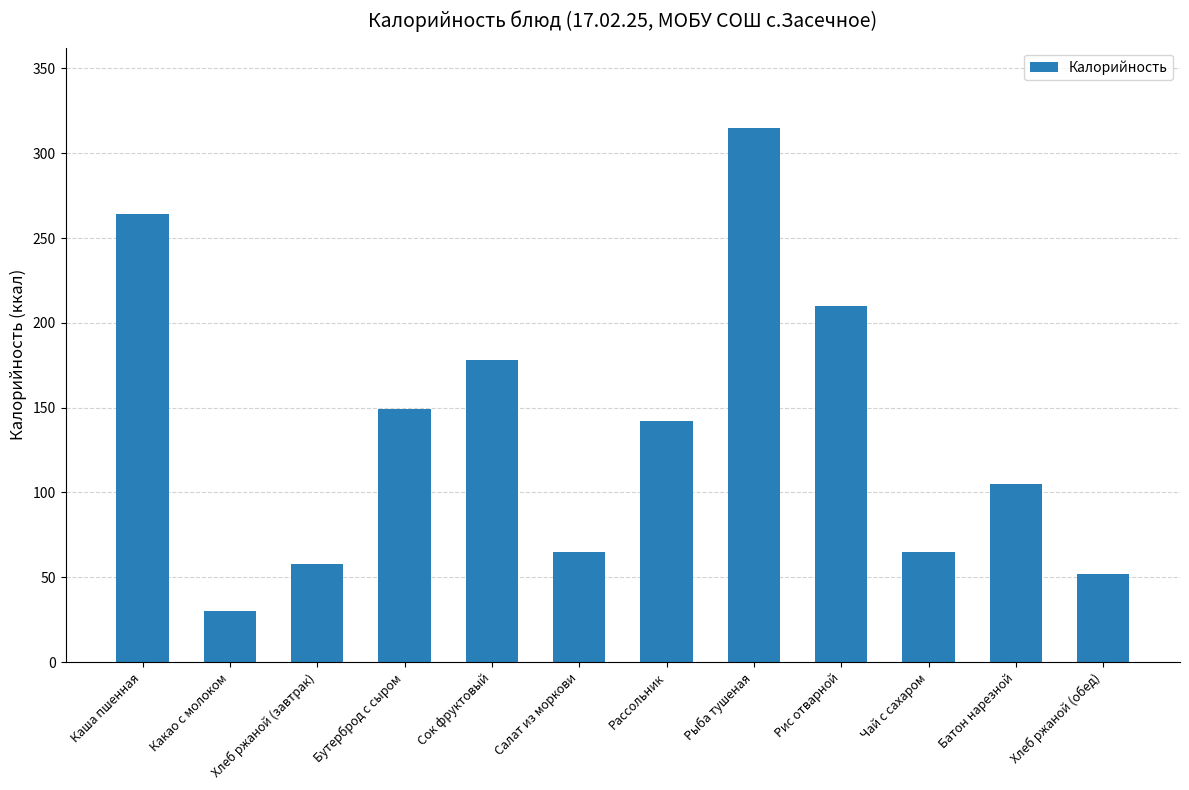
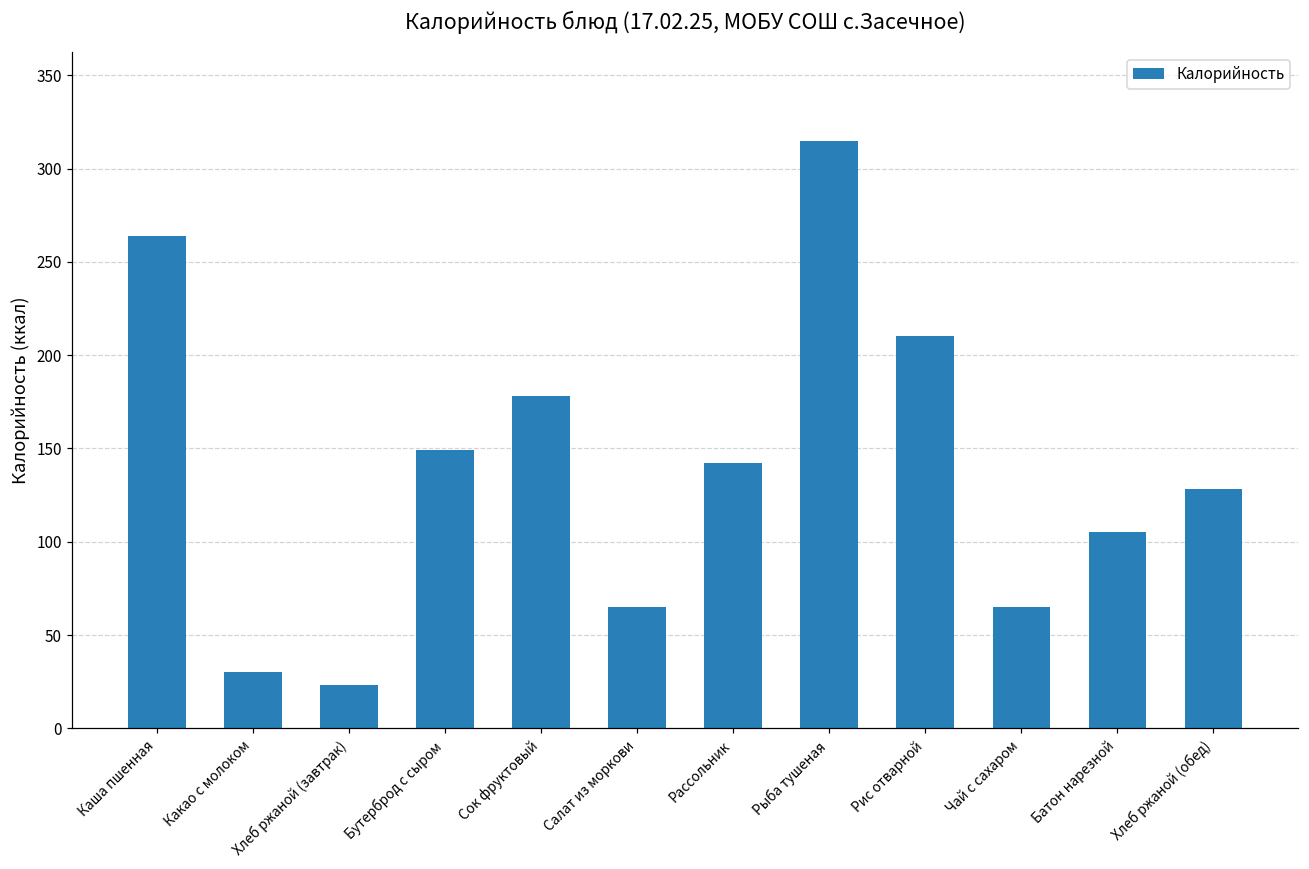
  {
    "Каша пшенная": 264,
    "Какао с молоком": 30,
-   "Хлеб ржаной (завтрак)": 58,
+   "Хлеб ржаной (завтрак)": 23,
    "Бутерброд с сыром": 149,
    "Сок фруктовый": 178,
    "Салат из моркови": 65,
    "Рассольник": 142,
    "Рыба тушеная": 315,
    "Рис отварной": 210,
    "Чай с сахаром": 65,
    "Батон нарезной": 105,
-   "Хлеб ржаной (обед)": 52
+   "Хлеб ржаной (обед)": 128
  }
